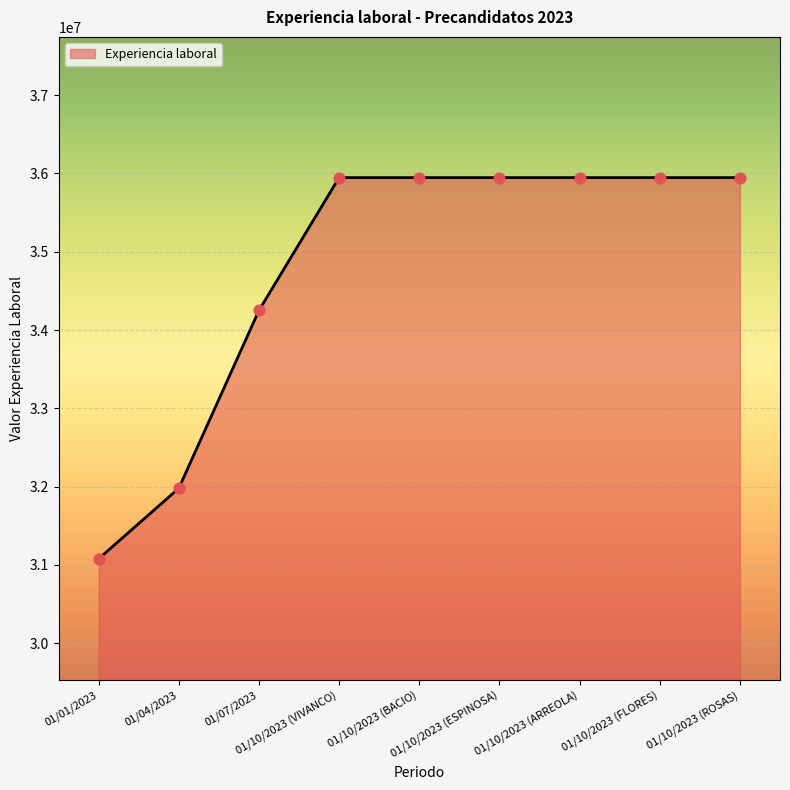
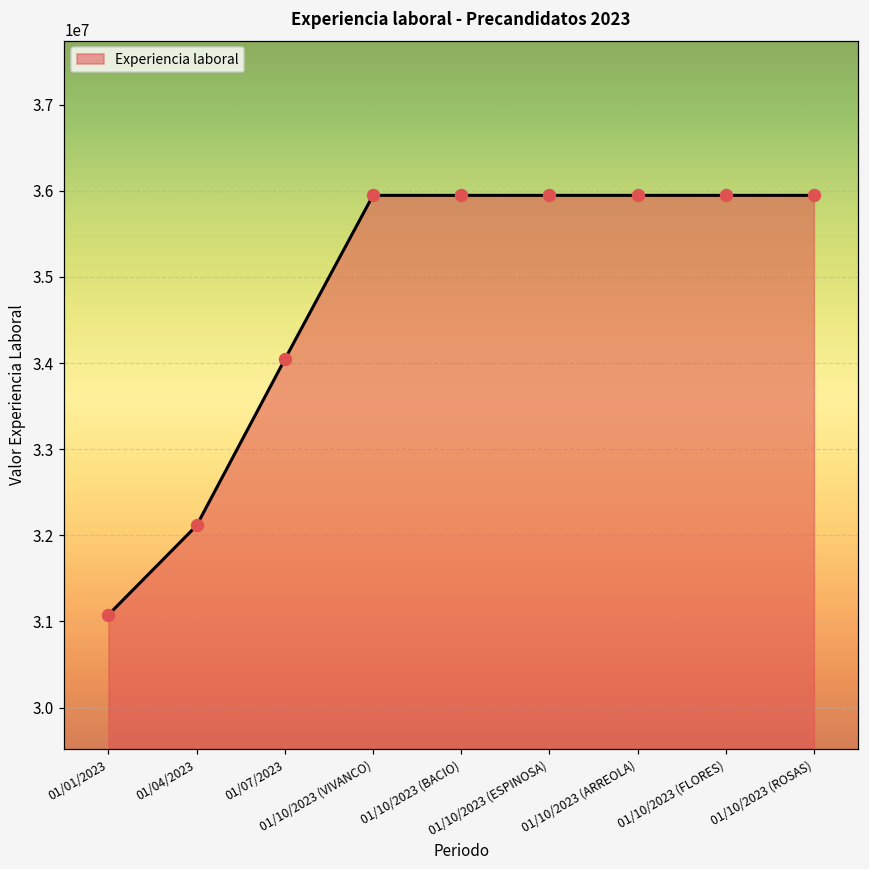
  {
    "01/01/2023": 31100000,
-   "01/04/2023": 32000000,
-   "01/07/2023": 34300000,
+   "01/04/2023": 32100000,
+   "01/07/2023": 34000000,
    "01/10/2023 (VIVANCO)": 35900000,
    "01/10/2023 (BACIO)": 35900000,
    "01/10/2023 (ESPINOSA)": 35900000,
    "01/10/2023 (ARREOLA)": 35900000,
    "01/10/2023 (FLORES)": 35900000,
    "01/10/2023 (ROSAS)": 35900000
  }
